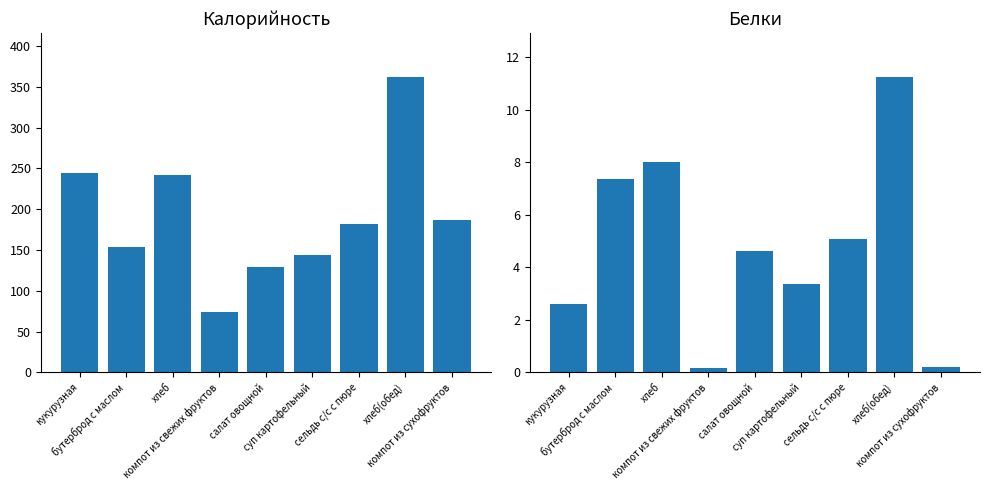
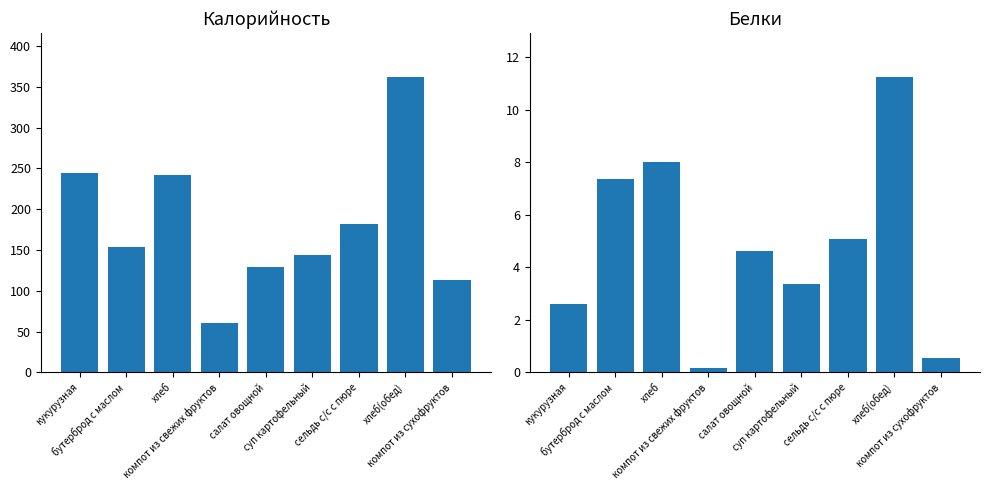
  {
    "Калорийность": {
      "кукурузная": 240,
      "бутерброд с маслом": 150,
      "хлеб": 240,
-     "компот из свежих фруктов": 70,
+     "компот из свежих фруктов": 60,
      "салат овощной": 130,
      "суп картофельный": 140,
      "сельдь с/с с пюре": 180,
      "хлеб(обед)": 360,
-     "компот из сухофруктов": 190
+     "компот из сухофруктов": 110
    },
    "Белки": {
      "кукурузная": 2.6,
      "бутерброд с маслом": 7.4,
      "хлеб": 8.0,
      "компот из свежих фруктов": 0.2,
      "салат овощной": 4.6,
      "суп картофельный": 3.4,
      "сельдь с/с с пюре": 5.1,
      "хлеб(обед)": 11.3,
-     "компот из сухофруктов": 0.2
+     "компот из сухофруктов": 0.6
    }
  }
